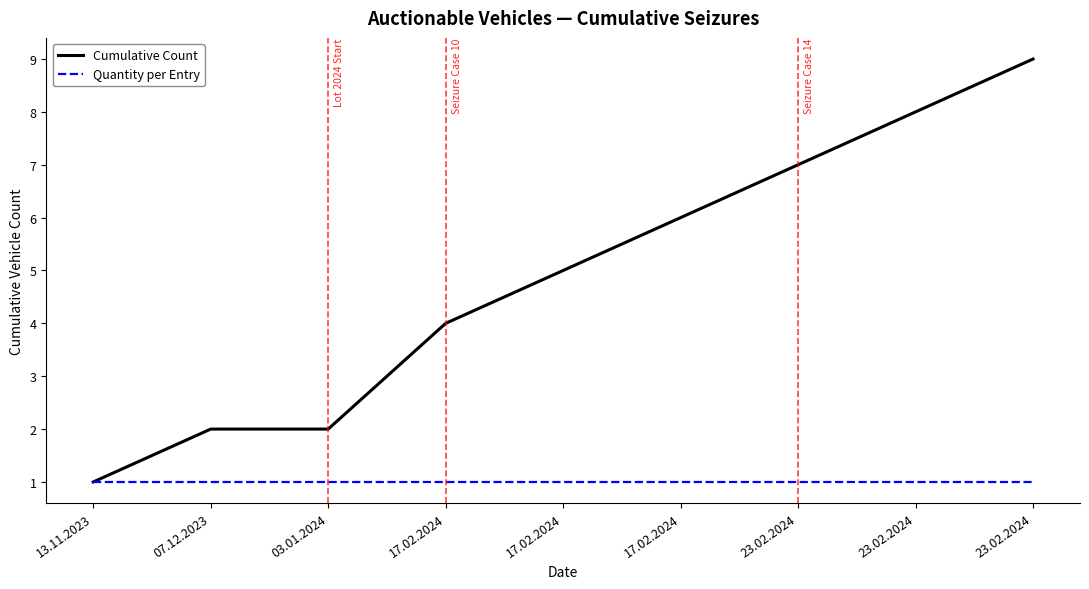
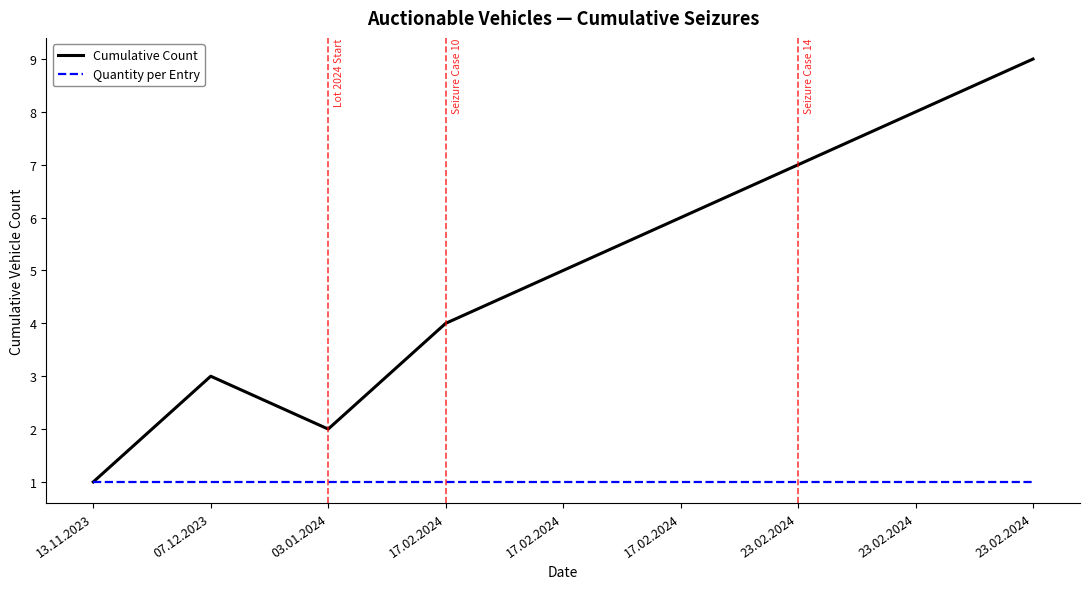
  {
    "Cumulative Count": {
-     "07.12.2023": 2,
+     "07.12.2023": 3,
      "03.01.2024": 2
    },
    "Quantity per Entry": {
      "07.12.2023": 1,
      "03.01.2024": 1
    }
  }
